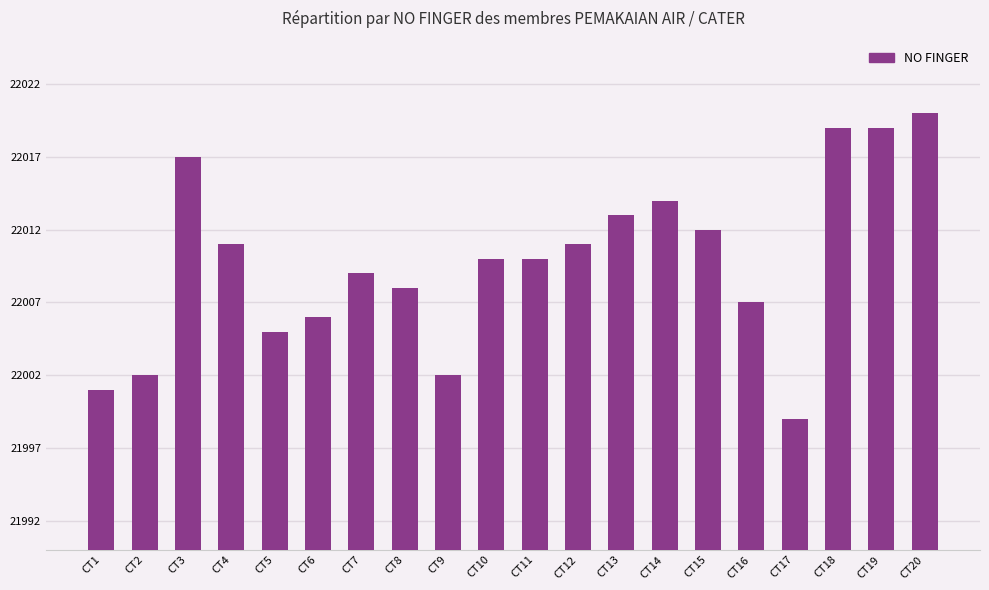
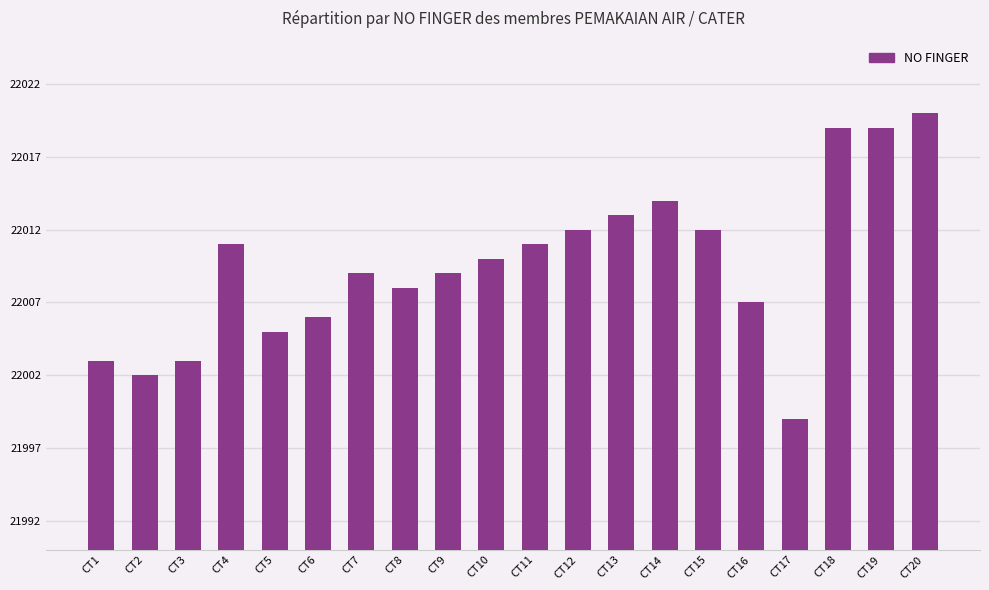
  {
-   "CT1": 22001,
+   "CT1": 22003,
    "CT2": 22002,
-   "CT3": 22017,
+   "CT3": 22003,
    "CT4": 22011,
    "CT5": 22005,
    "CT6": 22006,
    "CT7": 22009,
    "CT8": 22008,
-   "CT9": 22002,
+   "CT9": 22009,
    "CT10": 22010,
-   "CT11": 22010,
-   "CT12": 22011,
+   "CT11": 22011,
+   "CT12": 22012,
    "CT13": 22013,
    "CT14": 22014,
    "CT15": 22012,
    "CT16": 22007,
    "CT17": 21999,
    "CT18": 22019,
    "CT19": 22019,
    "CT20": 22020
  }
